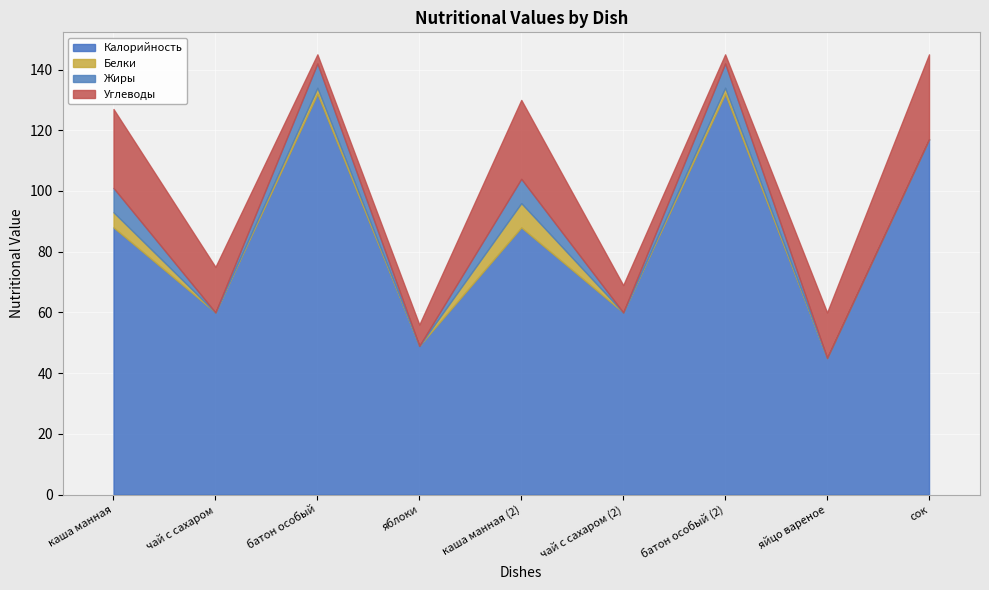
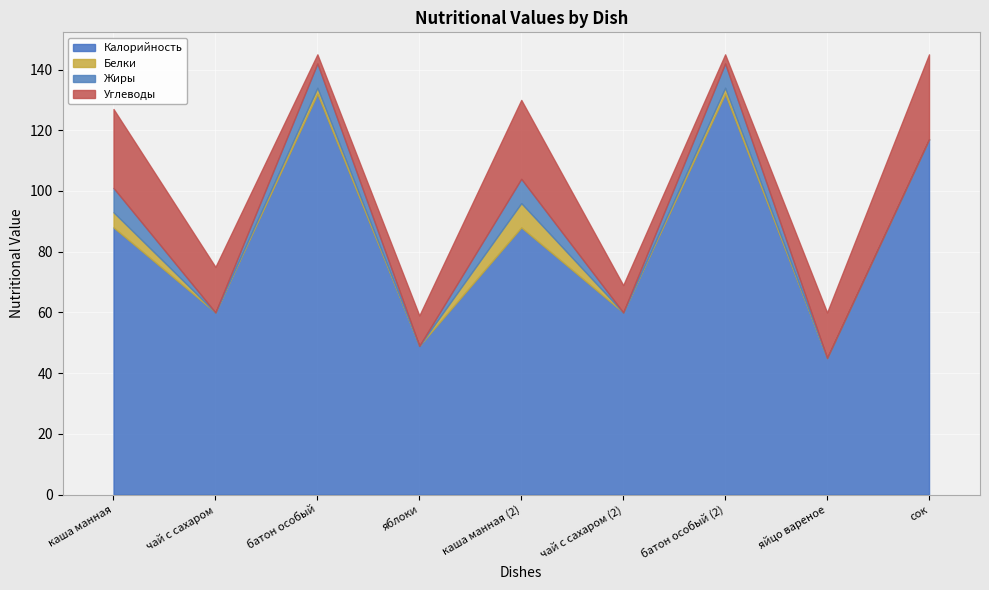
  {
    "Белки": {
      "каша манная": 5,
      "батон особый": 2,
      "каша манная (2)": 8,
      "батон особый (2)": 2
    },
    "Углеводы": {
      "каша манная": 26,
      "чай с сахаром": 15,
      "батон особый": 3,
-     "яблоки": 7,
+     "яблоки": 10,
      "каша манная (2)": 26,
      "чай с сахаром (2)": 9,
      "батон особый (2)": 3,
      "яйцо вареное": 15,
      "сок": 28
    }
  }
